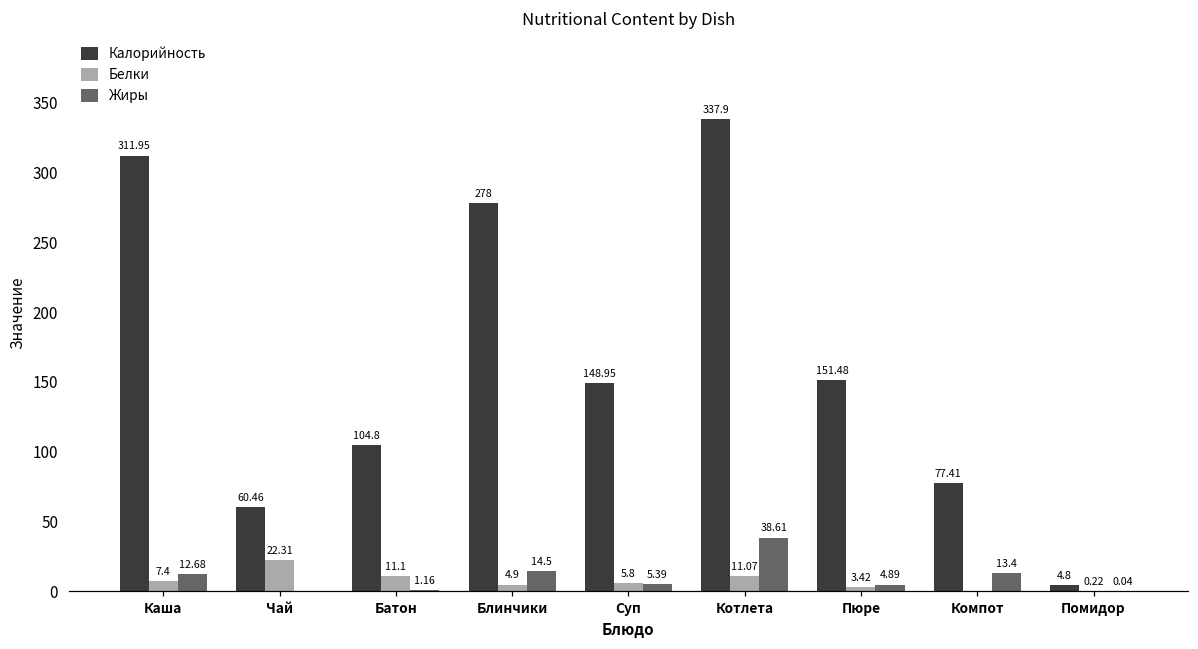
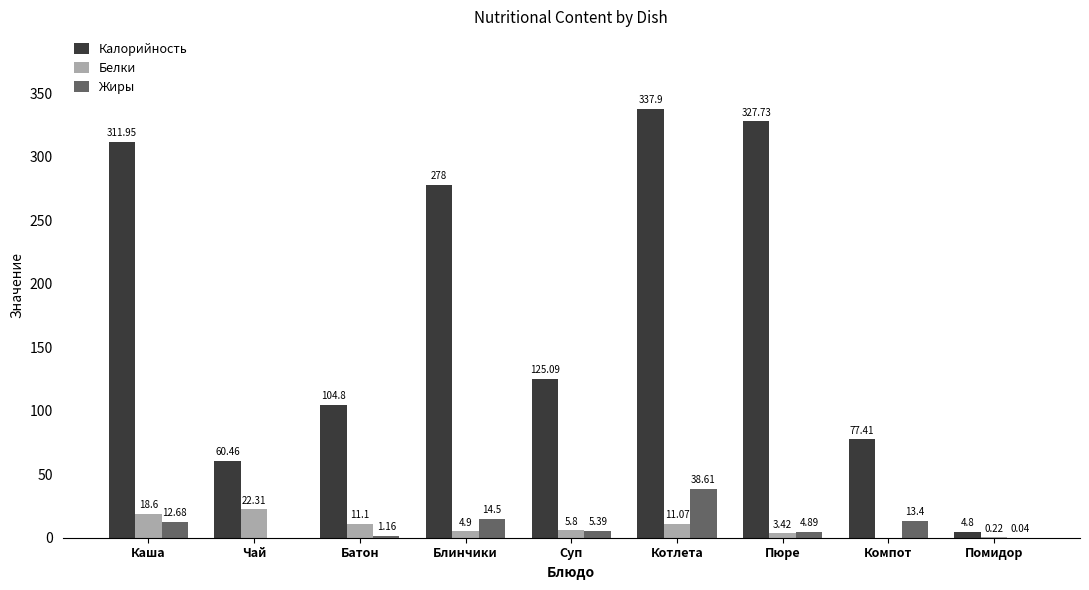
  {
    "Калорийность": {
      "Каша": 311.95,
      "Чай": 60.46,
      "Батон": 104.8,
      "Блинчики": 278,
-     "Суп": 148.95,
+     "Суп": 125.09,
      "Котлета": 337.9,
-     "Пюре": 151.48,
+     "Пюре": 327.73,
      "Компот": 77.41,
      "Помидор": 4.8
    },
    "Белки": {
-     "Каша": 7.4,
+     "Каша": 18.6,
      "Чай": 22.31,
      "Батон": 11.1,
      "Блинчики": 4.9,
      "Суп": 5.8,
      "Котлета": 11.07,
      "Пюре": 3.42,
      "Помидор": 0.22
    },
    "Жиры": {
      "Каша": 12.68,
      "Батон": 1.16,
      "Блинчики": 14.5,
      "Суп": 5.39,
      "Котлета": 38.61,
      "Пюре": 4.89,
      "Компот": 13.4,
      "Помидор": 0.04
    }
  }
